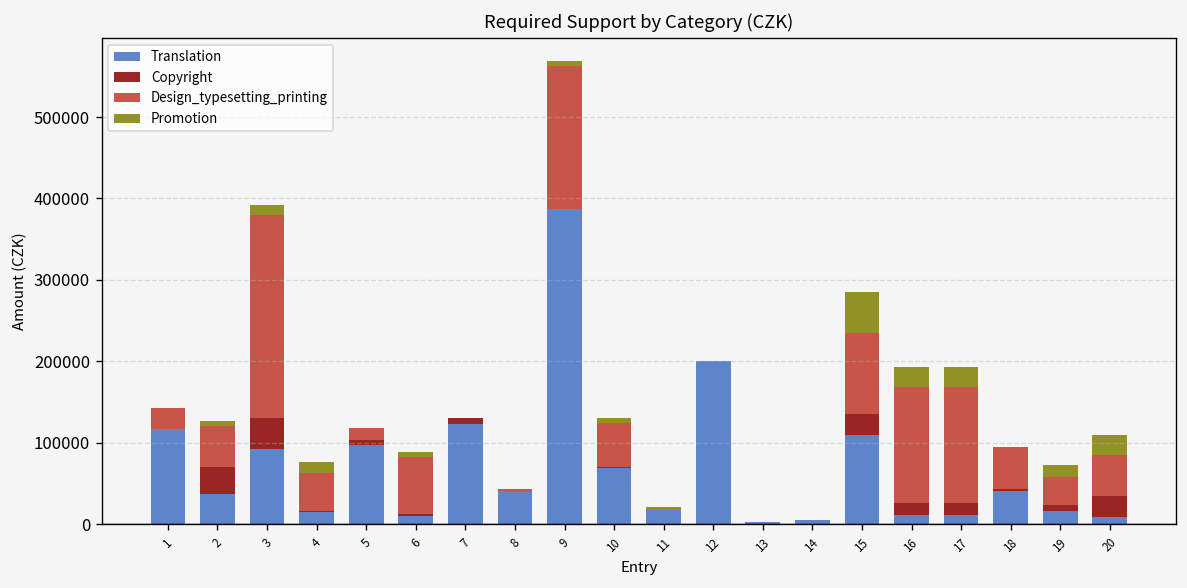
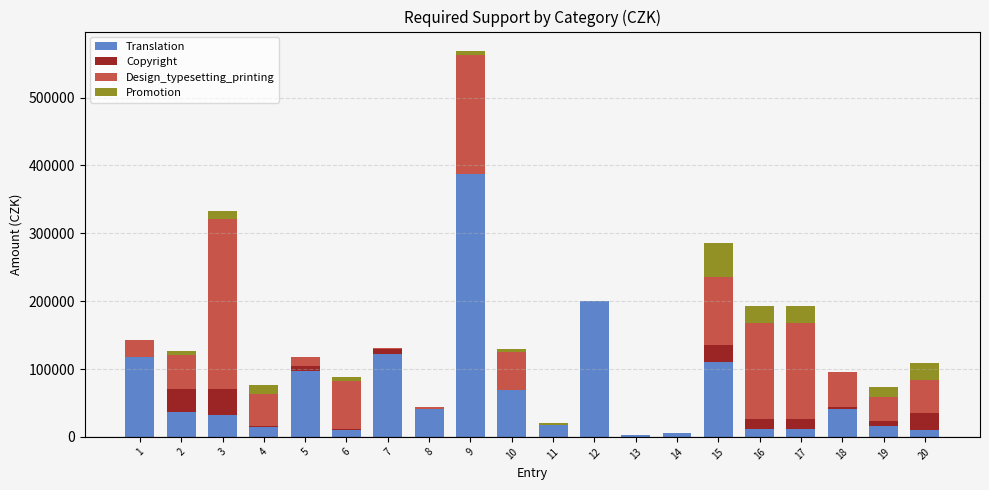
  {
    "Translation": {
      "1": 120000,
      "2": 40000,
-     "3": 90000,
+     "3": 30000,
      "4": 10000,
      "5": 100000,
      "6": 10000,
      "7": 120000,
      "8": 40000,
      "9": 390000,
      "10": 70000,
      "11": 20000,
      "12": 200000,
      "14": 10000,
      "15": 110000,
      "16": 10000,
      "17": 10000,
      "18": 40000,
      "19": 20000,
      "20": 10000
    },
    "Copyright": {
      "1": 0,
      "2": 30000,
      "3": 40000,
      "5": 10000,
      "7": 10000,
      "8": 0,
      "9": 0,
      "11": 0,
      "12": 0,
      "13": 0,
      "14": 0,
      "15": 30000,
      "16": 20000,
      "17": 20000,
      "19": 10000,
      "20": 30000
    },
    "Design_typesetting_printing": {
      "1": 30000,
      "2": 50000,
      "3": 250000,
      "4": 50000,
      "5": 10000,
      "6": 70000,
      "9": 180000,
      "10": 60000,
      "11": 0,
      "12": 0,
      "13": 0,
      "14": 0,
      "15": 100000,
      "16": 140000,
      "17": 140000,
      "18": 50000,
      "19": 40000,
      "20": 50000
    },
    "Promotion": {
      "1": 0,
      "2": 10000,
      "3": 10000,
      "4": 10000,
      "5": 0,
      "6": 10000,
      "7": 0,
      "8": 0,
      "9": 10000,
      "10": 10000,
      "12": 0,
      "13": 0,
      "14": 0,
      "15": 50000,
      "16": 30000,
      "17": 30000,
      "18": 0,
      "19": 20000,
      "20": 30000
    }
  }
